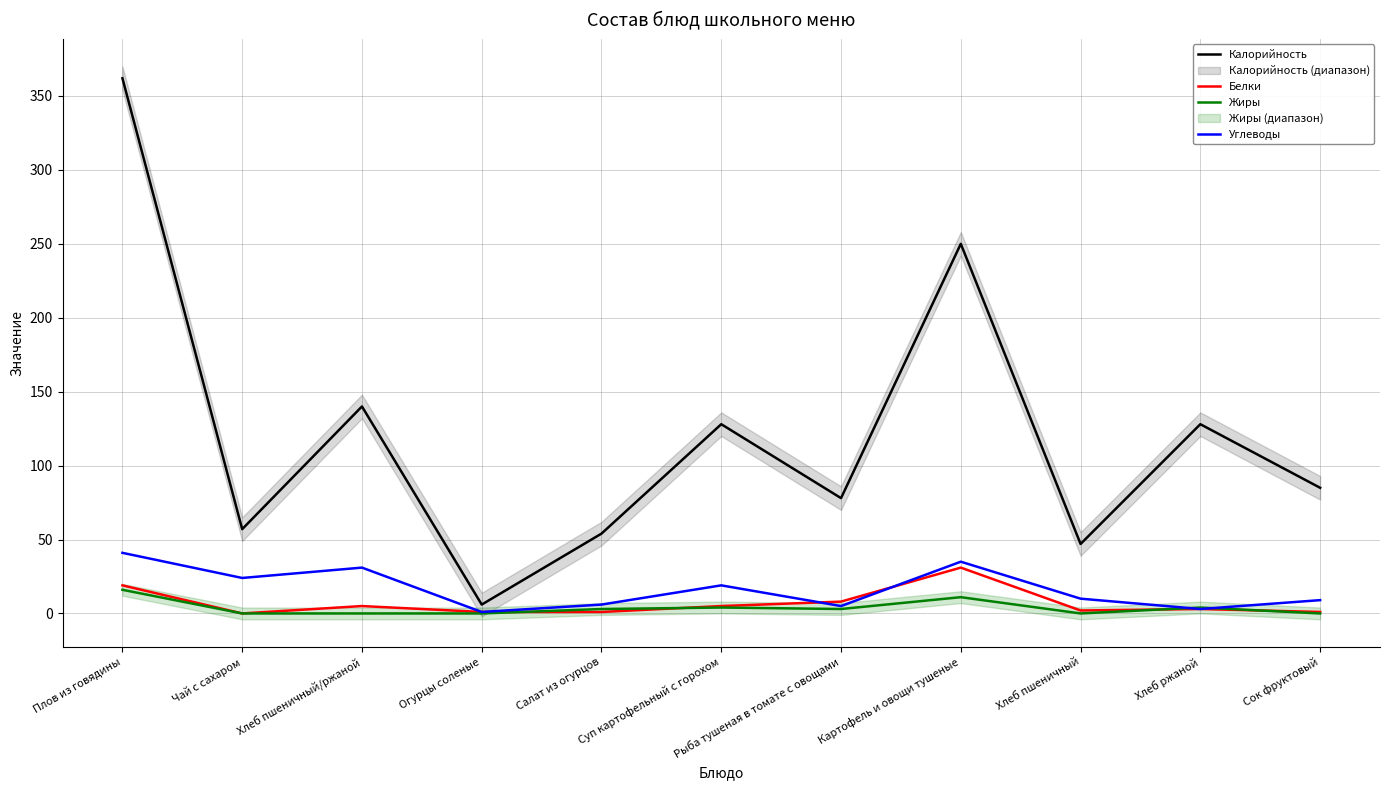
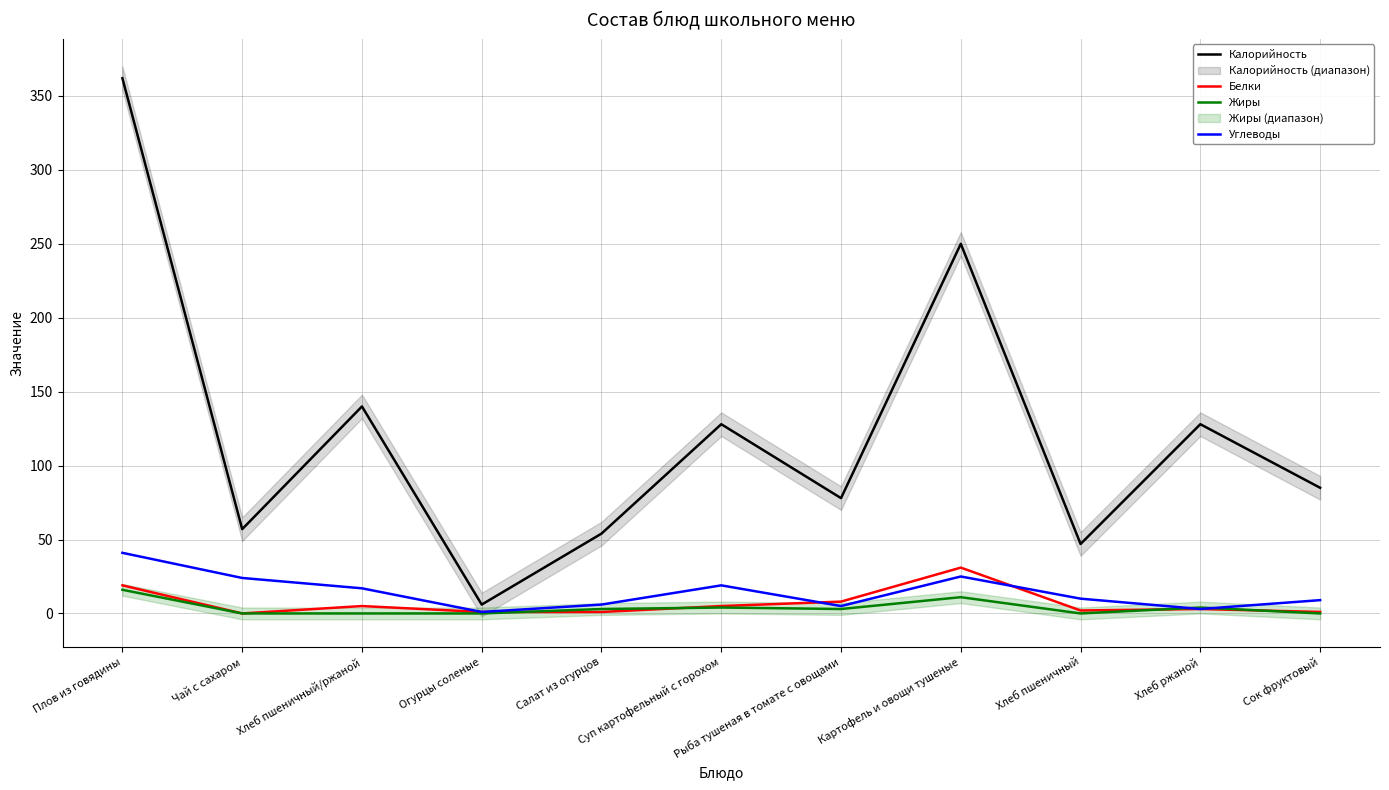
  {
    "Белки": {
      "Салат из огурцов": 1,
      "Картофель и овощи тушеные": 31,
      "Хлеб пшеничный": 2
    },
    "Углеводы": {
      "Плов из говядины": 41,
      "Чай с сахаром": 24,
-     "Хлеб пшеничный/ржаной": 31,
+     "Хлеб пшеничный/ржаной": 17,
      "Суп картофельный с горохом": 19,
      "Рыба тушеная в томате с овощами": 5,
-     "Картофель и овощи тушеные": 35,
+     "Картофель и овощи тушеные": 25,
      "Хлеб пшеничный": 10,
      "Сок фруктовый": 9
    }
  }
